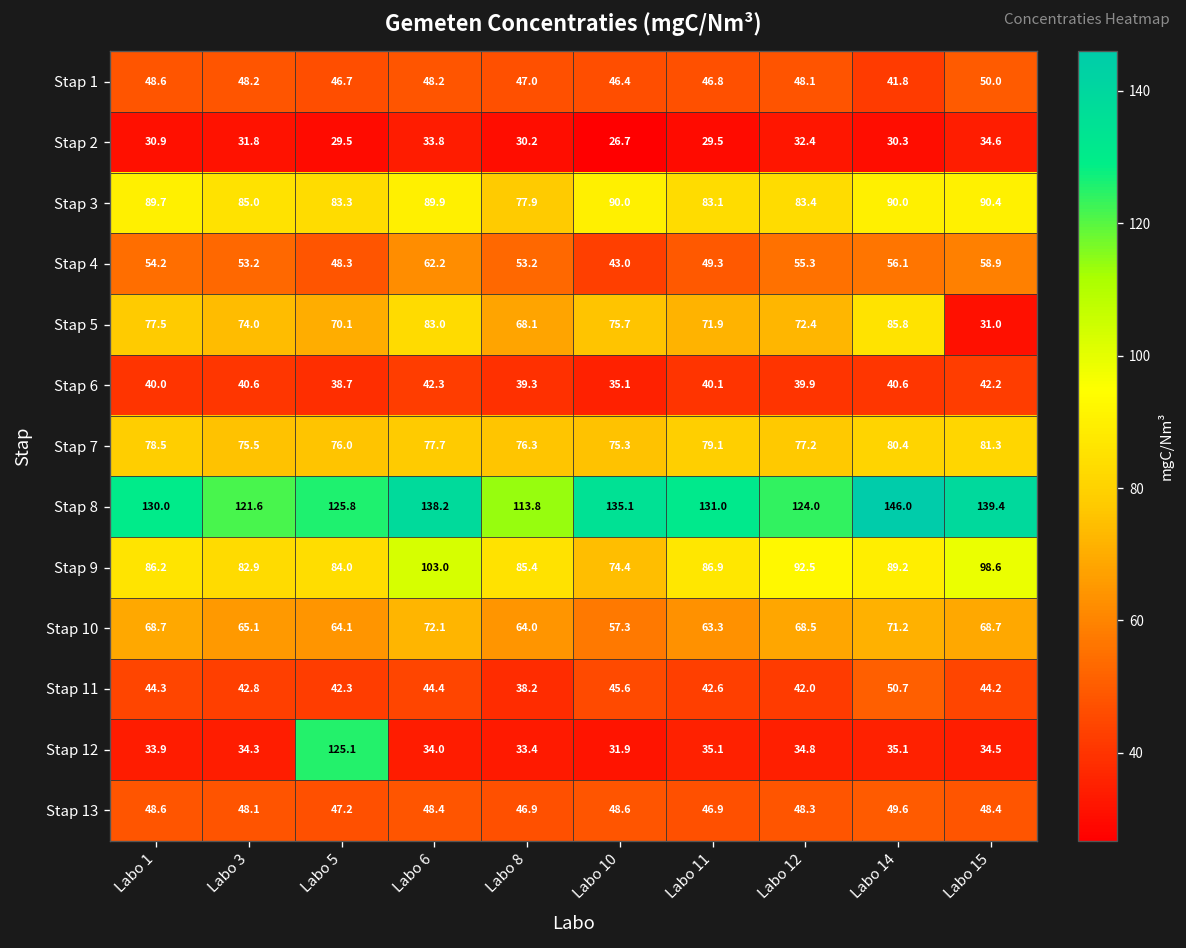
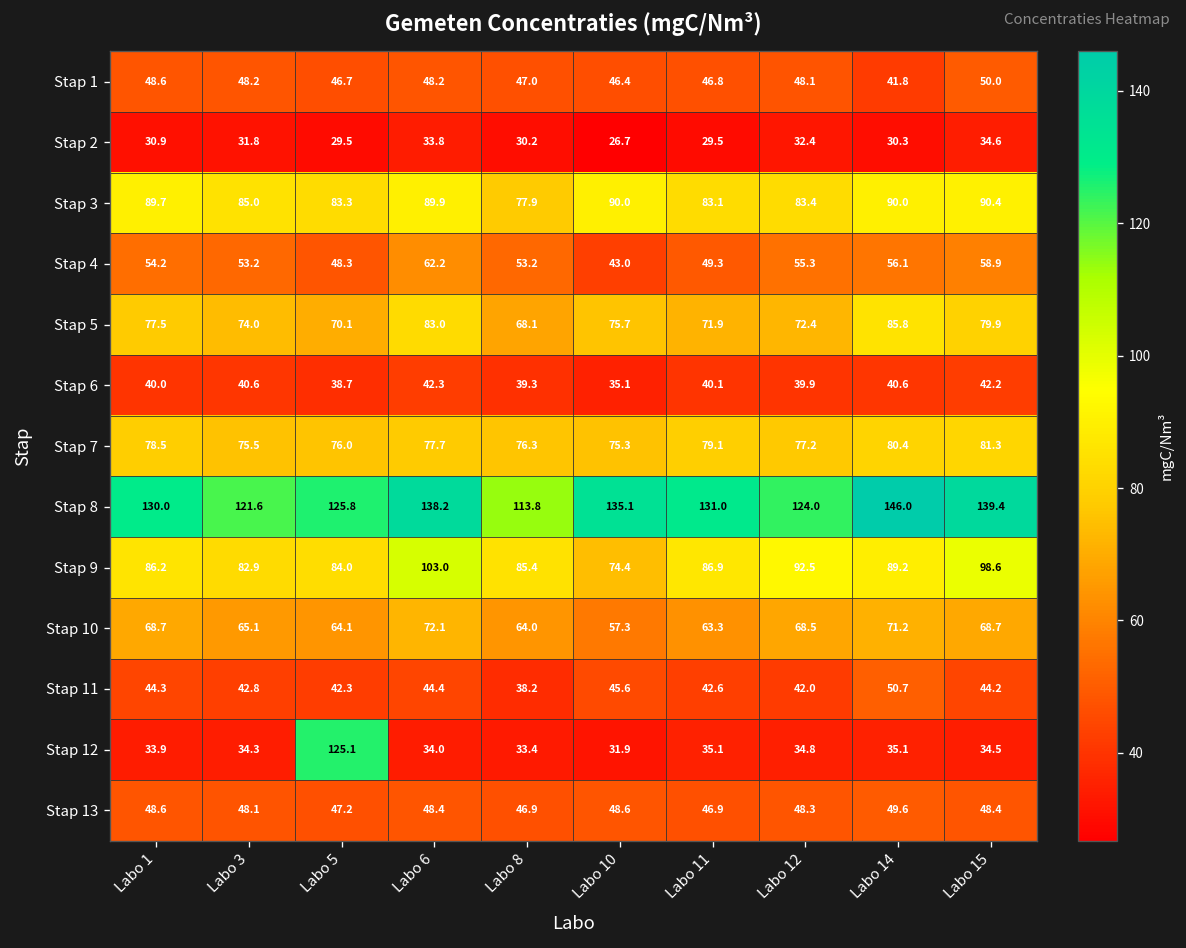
  {
    "Stap 1": {
      "Labo 1": 48.6,
      "Labo 3": 48.2,
      "Labo 5": 46.7,
      "Labo 6": 48.2,
      "Labo 8": 47.0,
      "Labo 10": 46.4,
      "Labo 11": 46.8,
      "Labo 12": 48.1,
      "Labo 14": 41.8,
      "Labo 15": 50.0
    },
    "Stap 2": {
      "Labo 1": 30.9,
      "Labo 3": 31.8,
      "Labo 5": 29.5,
      "Labo 6": 33.8,
      "Labo 8": 30.2,
      "Labo 10": 26.7,
      "Labo 11": 29.5,
      "Labo 12": 32.4,
      "Labo 14": 30.3,
      "Labo 15": 34.6
    },
    "Stap 3": {
      "Labo 1": 89.7,
      "Labo 3": 85.0,
      "Labo 5": 83.3,
      "Labo 6": 89.9,
      "Labo 8": 77.9,
      "Labo 10": 90.0,
      "Labo 11": 83.1,
      "Labo 12": 83.4,
      "Labo 14": 90.0,
      "Labo 15": 90.4
    },
    "Stap 4": {
      "Labo 1": 54.2,
      "Labo 3": 53.2,
      "Labo 5": 48.3,
      "Labo 6": 62.2,
      "Labo 8": 53.2,
      "Labo 10": 43.0,
      "Labo 11": 49.3,
      "Labo 12": 55.3,
      "Labo 14": 56.1,
      "Labo 15": 58.9
    },
    "Stap 5": {
      "Labo 1": 77.5,
      "Labo 3": 74.0,
      "Labo 5": 70.1,
      "Labo 6": 83.0,
      "Labo 8": 68.1,
      "Labo 10": 75.7,
      "Labo 11": 71.9,
      "Labo 12": 72.4,
      "Labo 14": 85.8,
-     "Labo 15": 31.0
+     "Labo 15": 79.9
    },
    "Stap 6": {
      "Labo 1": 40.0,
      "Labo 3": 40.6,
      "Labo 5": 38.7,
      "Labo 6": 42.3,
      "Labo 8": 39.3,
      "Labo 10": 35.1,
      "Labo 11": 40.1,
      "Labo 12": 39.9,
      "Labo 14": 40.6,
      "Labo 15": 42.2
    },
    "Stap 7": {
      "Labo 1": 78.5,
      "Labo 3": 75.5,
      "Labo 5": 76.0,
      "Labo 6": 77.7,
      "Labo 8": 76.3,
      "Labo 10": 75.3,
      "Labo 11": 79.1,
      "Labo 12": 77.2,
      "Labo 14": 80.4,
      "Labo 15": 81.3
    },
    "Stap 8": {
      "Labo 1": 130.0,
      "Labo 3": 121.6,
      "Labo 5": 125.8,
      "Labo 6": 138.2,
      "Labo 8": 113.8,
      "Labo 10": 135.1,
      "Labo 11": 131.0,
      "Labo 12": 124.0,
      "Labo 14": 146.0,
      "Labo 15": 139.4
    },
    "Stap 9": {
      "Labo 1": 86.2,
      "Labo 3": 82.9,
      "Labo 5": 84.0,
      "Labo 6": 103.0,
      "Labo 8": 85.4,
      "Labo 10": 74.4,
      "Labo 11": 86.9,
      "Labo 12": 92.5,
      "Labo 14": 89.2,
      "Labo 15": 98.6
    },
    "Stap 10": {
      "Labo 1": 68.7,
      "Labo 3": 65.1,
      "Labo 5": 64.1,
      "Labo 6": 72.1,
      "Labo 8": 64.0,
      "Labo 10": 57.3,
      "Labo 11": 63.3,
      "Labo 12": 68.5,
      "Labo 14": 71.2,
      "Labo 15": 68.7
    },
    "Stap 11": {
      "Labo 1": 44.3,
      "Labo 3": 42.8,
      "Labo 5": 42.3,
      "Labo 6": 44.4,
      "Labo 8": 38.2,
      "Labo 10": 45.6,
      "Labo 11": 42.6,
      "Labo 12": 42.0,
      "Labo 14": 50.7,
      "Labo 15": 44.2
    },
    "Stap 12": {
      "Labo 1": 33.9,
      "Labo 3": 34.3,
      "Labo 5": 125.1,
      "Labo 6": 34.0,
      "Labo 8": 33.4,
      "Labo 10": 31.9,
      "Labo 11": 35.1,
      "Labo 12": 34.8,
      "Labo 14": 35.1,
      "Labo 15": 34.5
    },
    "Stap 13": {
      "Labo 1": 48.6,
      "Labo 3": 48.1,
      "Labo 5": 47.2,
      "Labo 6": 48.4,
      "Labo 8": 46.9,
      "Labo 10": 48.6,
      "Labo 11": 46.9,
      "Labo 12": 48.3,
      "Labo 14": 49.6,
      "Labo 15": 48.4
    }
  }
